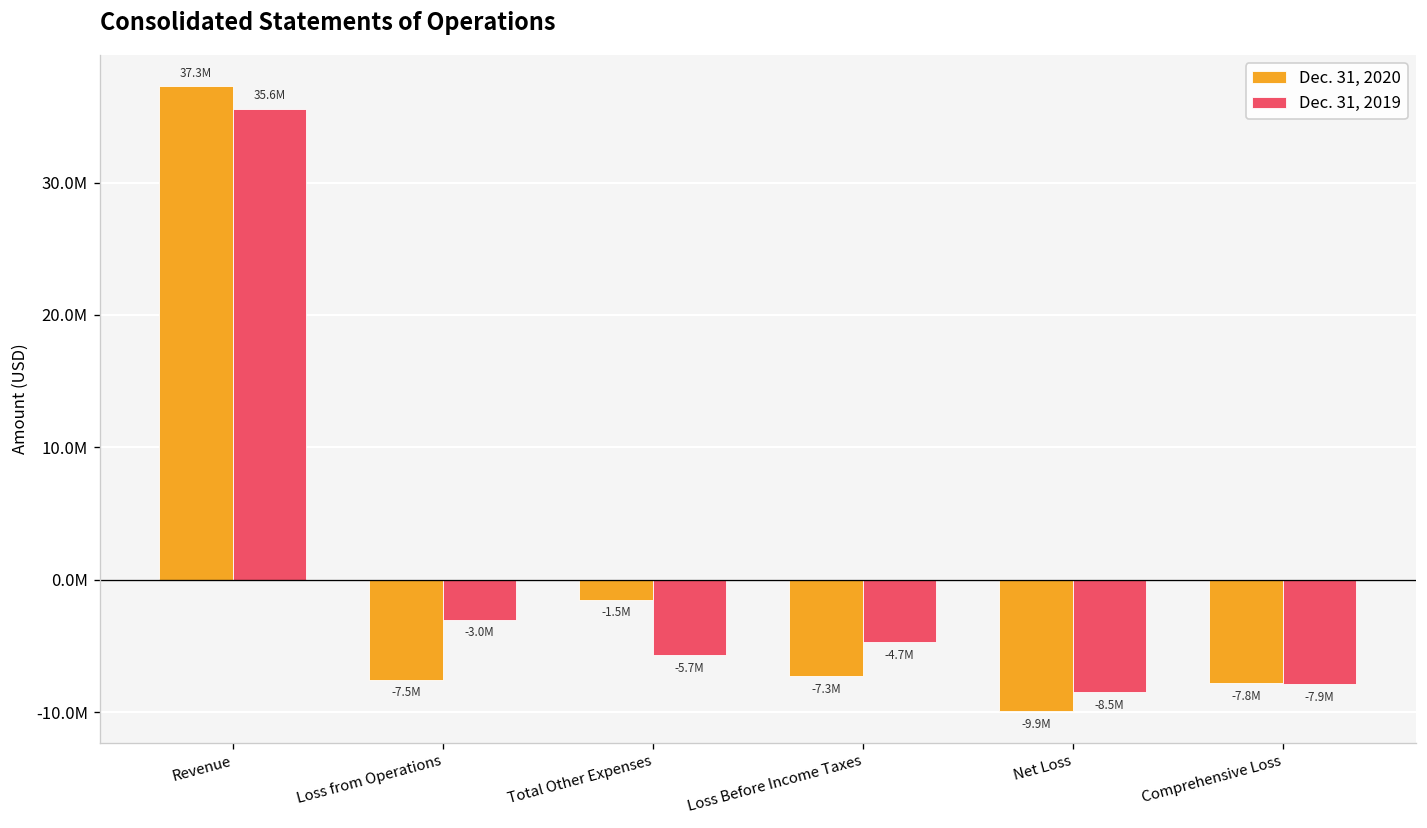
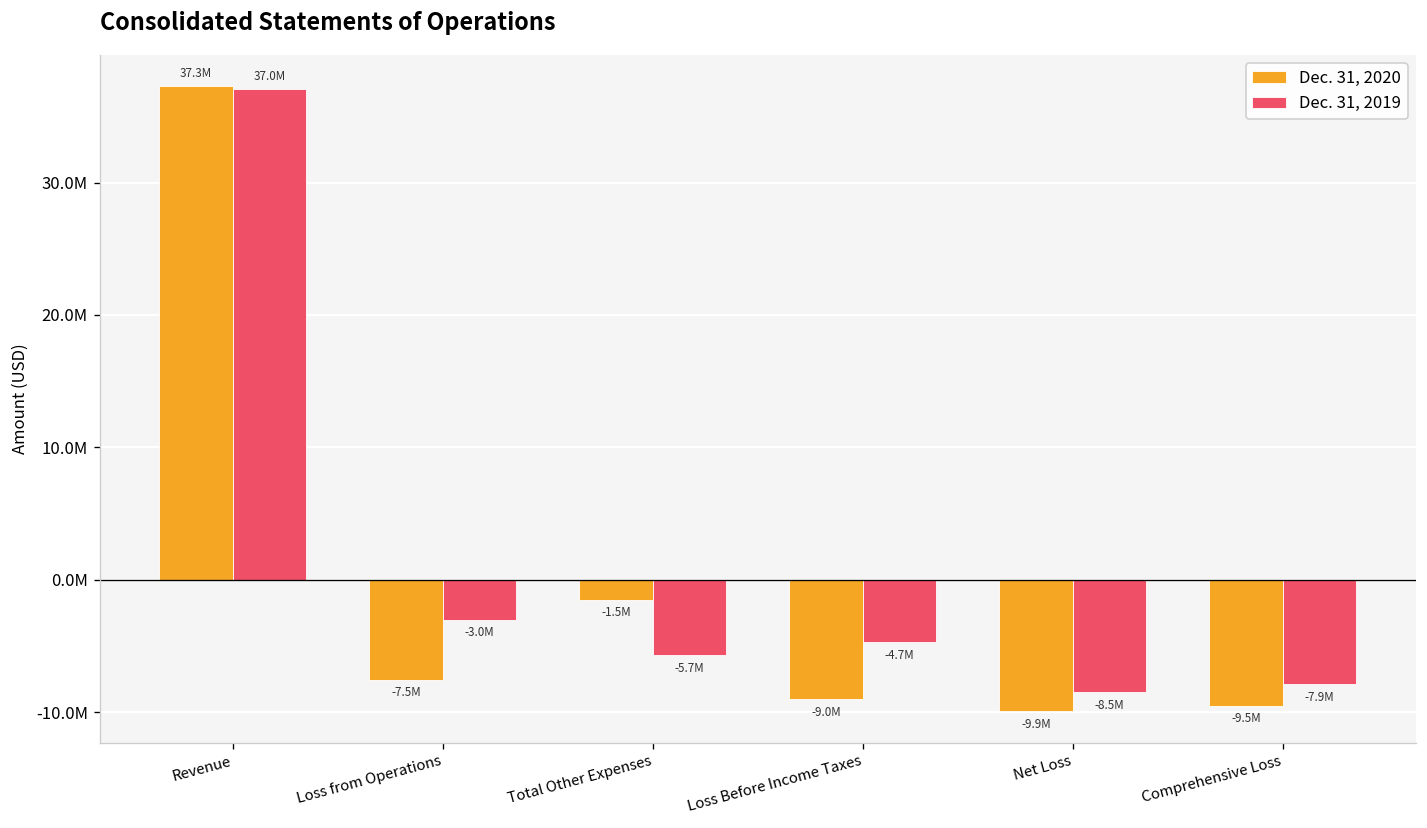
  {
    "Dec. 31, 2020": {
      "Revenue": "37.3M",
      "Loss from Operations": "-7.5M",
      "Total Other Expenses": "-1.5M",
-     "Loss Before Income Taxes": "-7.3M",
+     "Loss Before Income Taxes": "-9.0M",
      "Net Loss": "-9.9M",
-     "Comprehensive Loss": "-7.8M"
+     "Comprehensive Loss": "-9.5M"
    },
    "Dec. 31, 2019": {
-     "Revenue": "35.6M",
+     "Revenue": "37.0M",
      "Loss from Operations": "-3.0M",
      "Total Other Expenses": "-5.7M",
      "Loss Before Income Taxes": "-4.7M",
      "Net Loss": "-8.5M",
      "Comprehensive Loss": "-7.9M"
    }
  }
